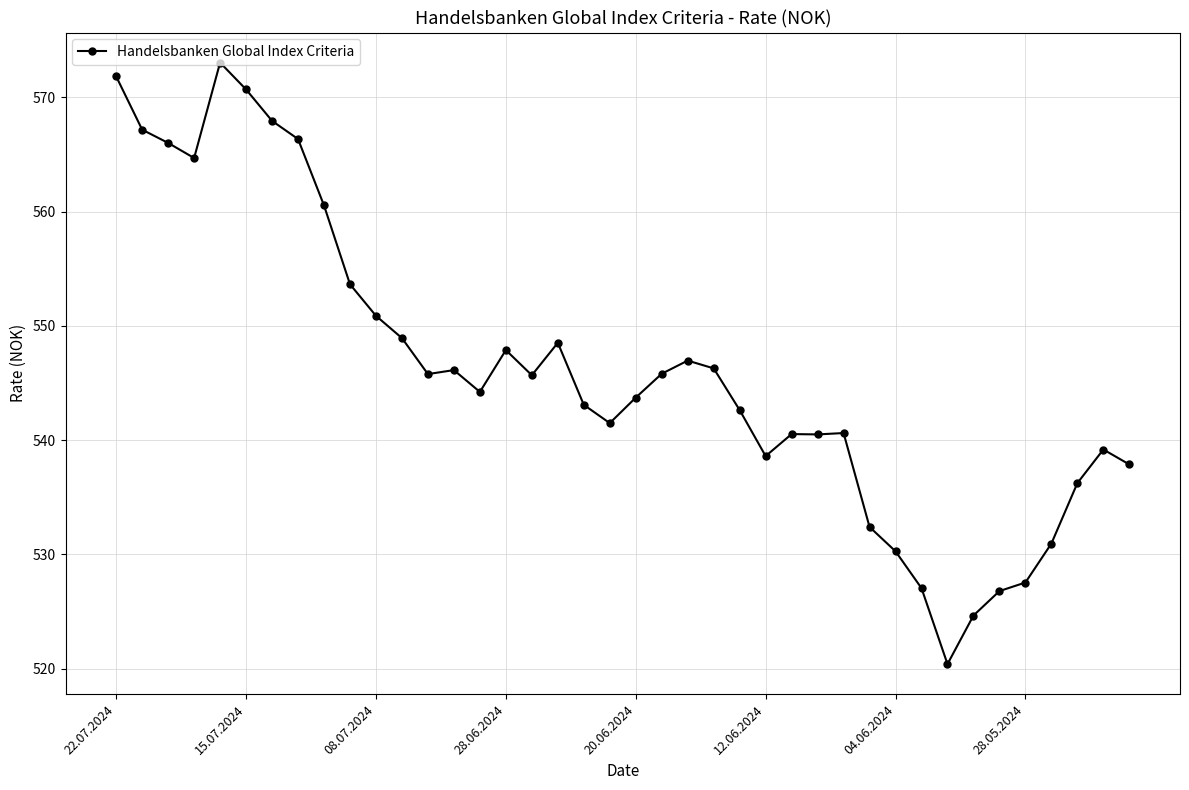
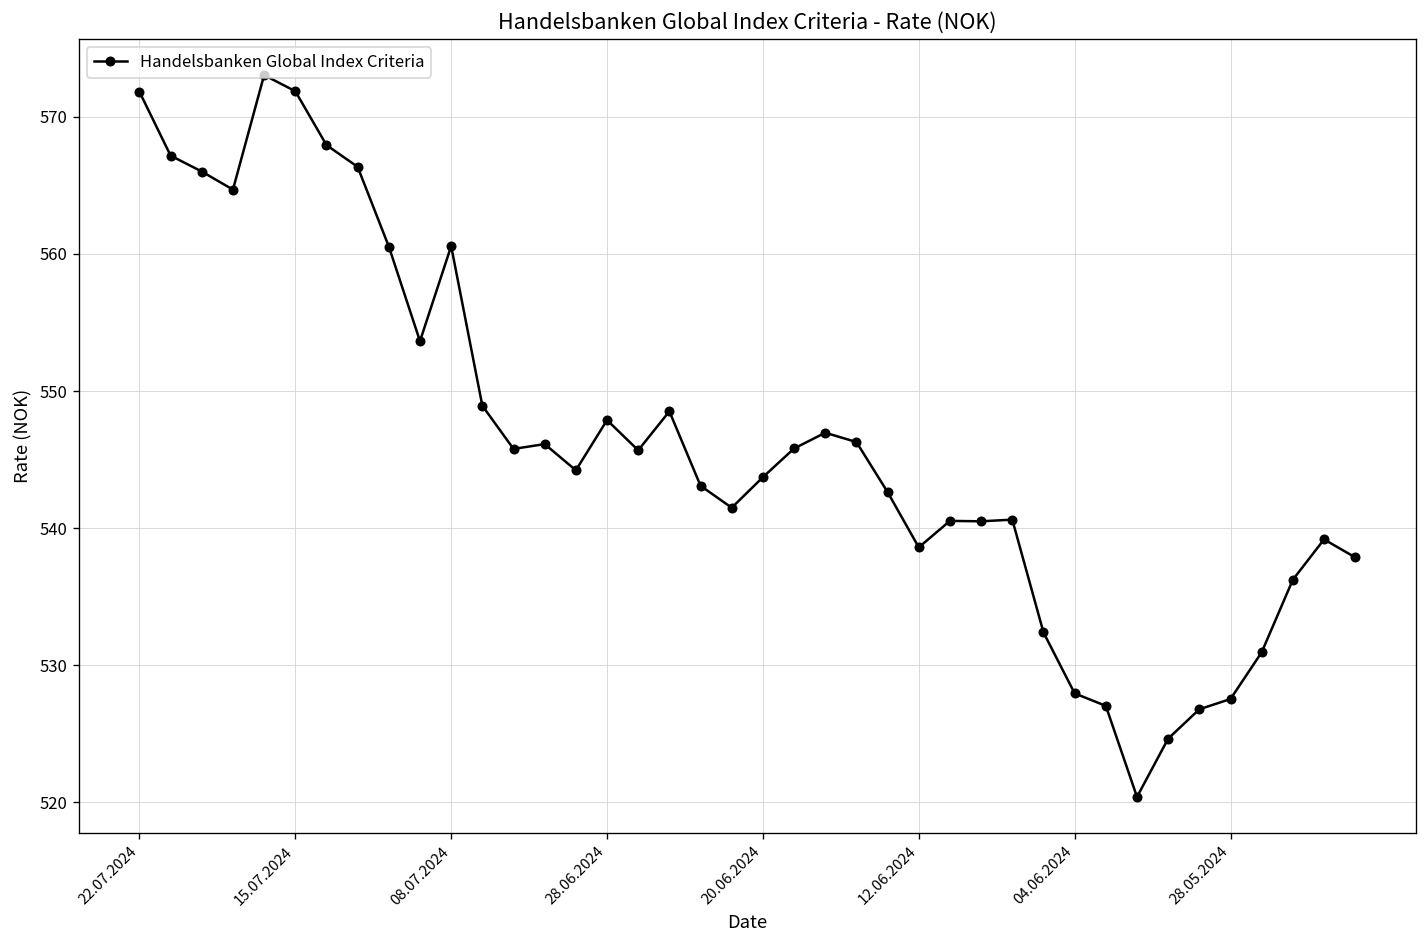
  {
    "22.07.2024": 571.8,
-   "15.07.2024": 570.7,
-   "08.07.2024": 550.9,
+   "15.07.2024": 571.9,
+   "08.07.2024": 560.6,
    "28.06.2024": 547.9,
    "20.06.2024": 543.7,
    "12.06.2024": 538.6,
-   "04.06.2024": 530.3,
+   "04.06.2024": 528.0,
    "28.05.2024": 527.5
  }
